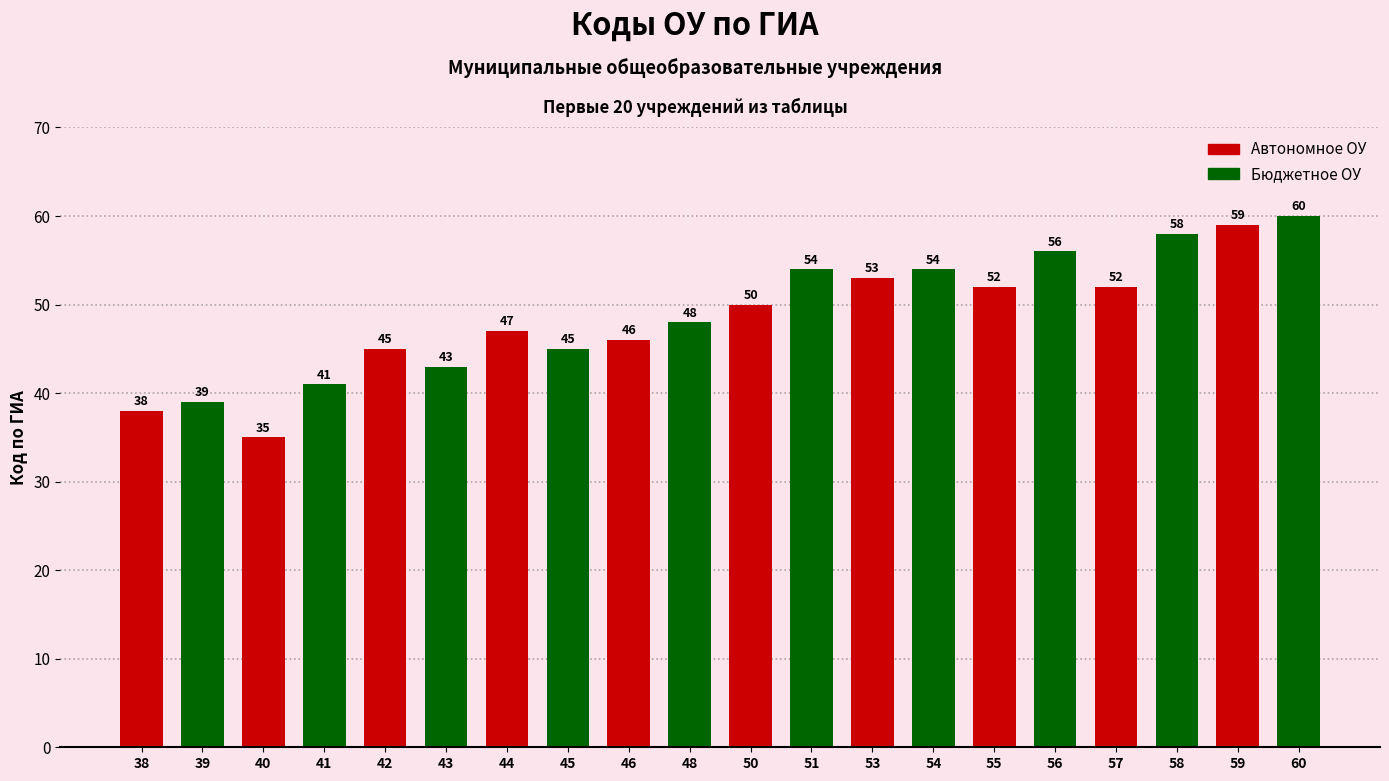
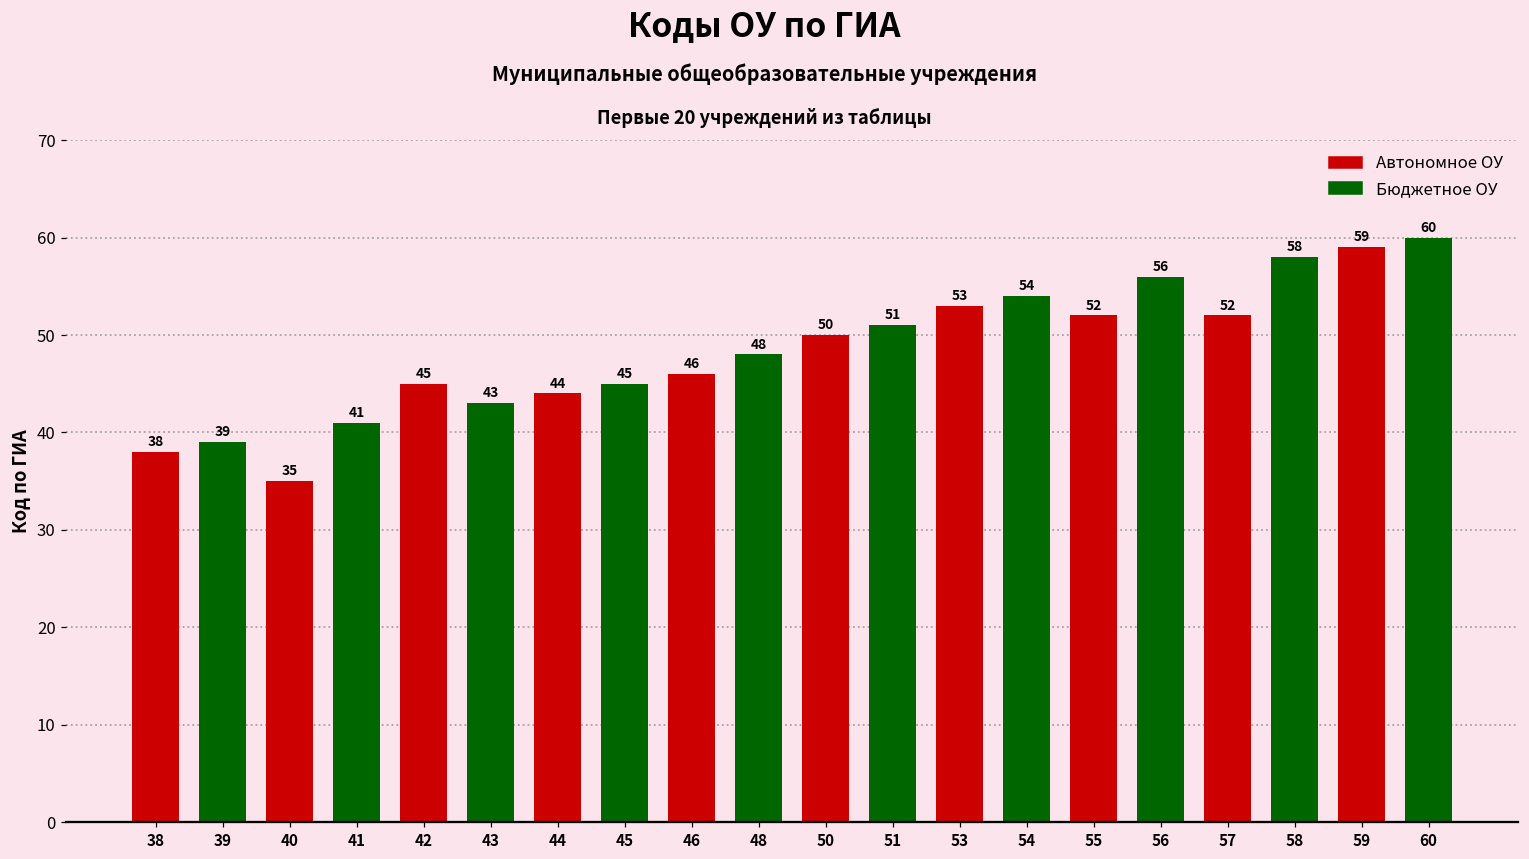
  {
    "38": 38,
    "39": 39,
    "40": 35,
    "41": 41,
    "42": 45,
    "43": 43,
-   "44": 47,
+   "44": 44,
    "45": 45,
    "46": 46,
    "48": 48,
    "50": 50,
-   "51": 54,
+   "51": 51,
    "53": 53,
    "54": 54,
    "55": 52,
    "56": 56,
    "57": 52,
    "58": 58,
    "59": 59,
    "60": 60
  }
